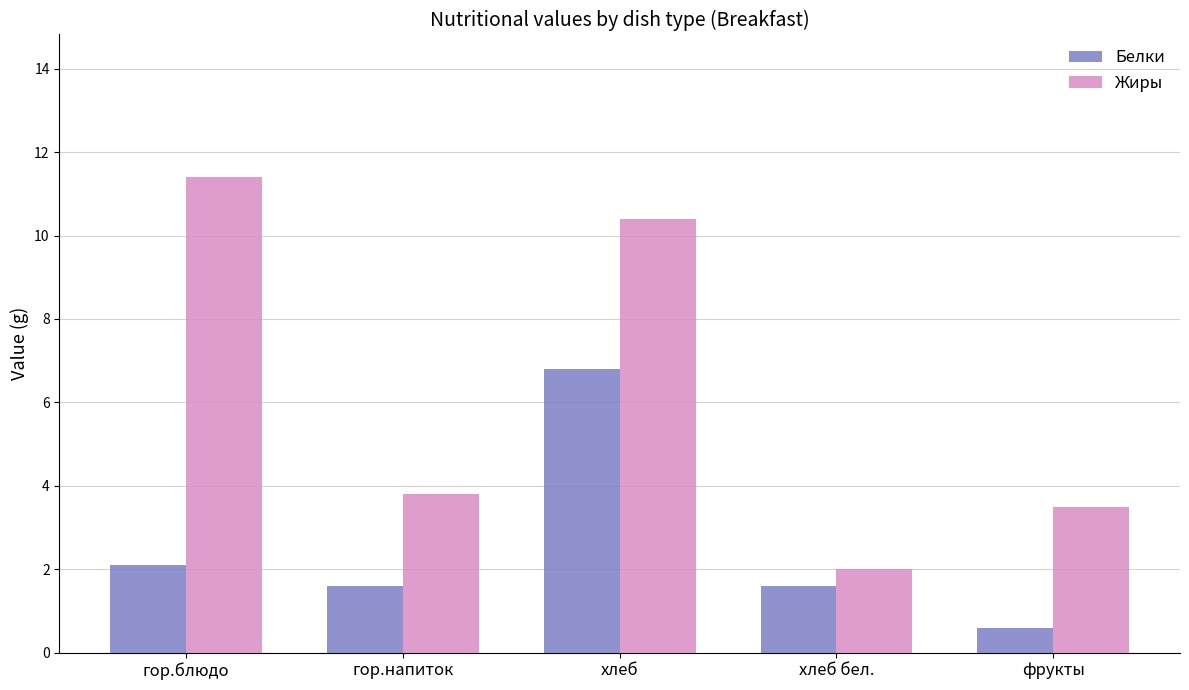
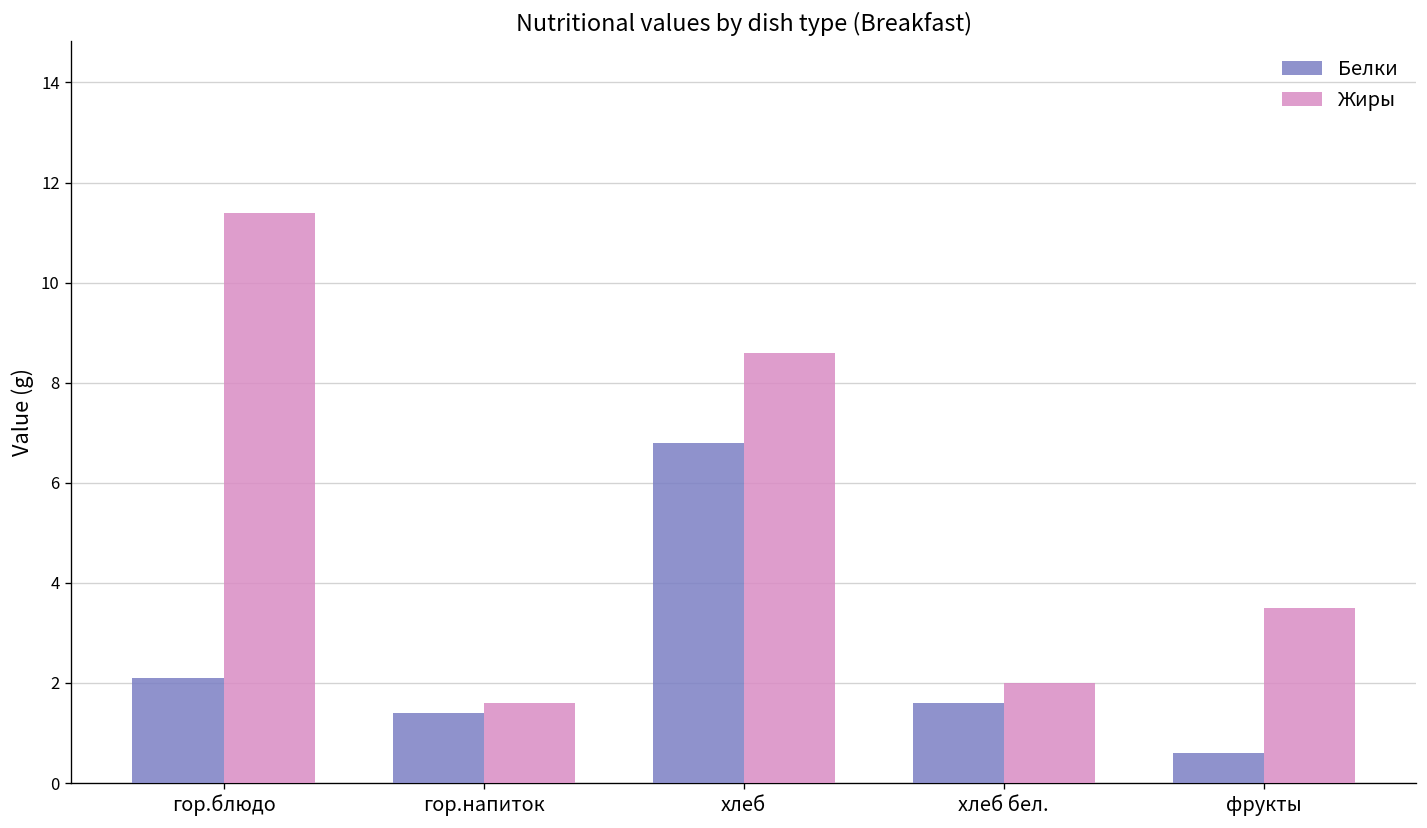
  {
    "Белки": {
      "гор.блюдо": 2.1,
-     "гор.напиток": 1.6,
+     "гор.напиток": 1.4,
      "хлеб": 6.8,
      "хлеб бел.": 1.6,
      "фрукты": 0.6
    },
    "Жиры": {
      "гор.блюдо": 11.4,
-     "гор.напиток": 3.8,
-     "хлеб": 10.4,
+     "гор.напиток": 1.6,
+     "хлеб": 8.6,
      "хлеб бел.": 2.0,
      "фрукты": 3.5
    }
  }
